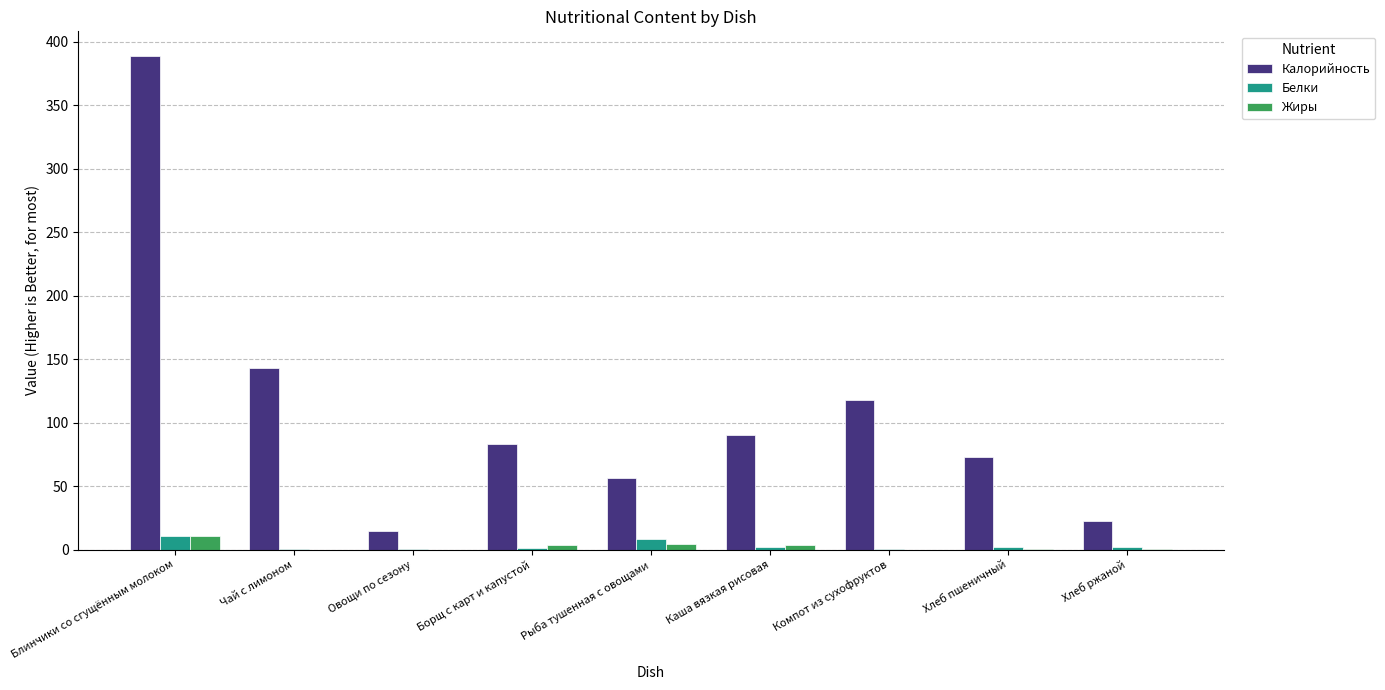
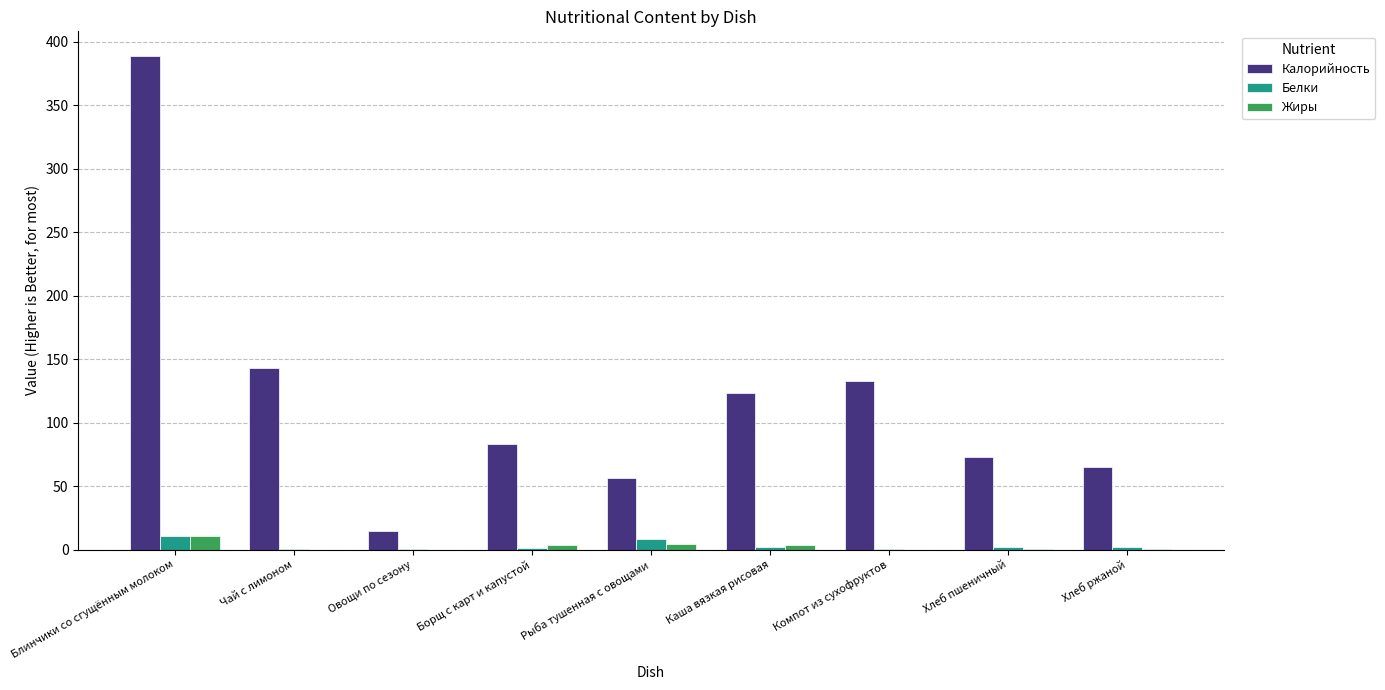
  {
    "Калорийность": {
      "Блинчики со сгущённым молоком": 389,
      "Чай с лимоном": 143,
      "Овощи по сезону": 15,
      "Борщ с карт и капустой": 83,
      "Рыба тушенная с овощами": 57,
-     "Каша вязкая рисовая": 90,
-     "Компот из сухофруктов": 118,
+     "Каша вязкая рисовая": 123,
+     "Компот из сухофруктов": 133,
      "Хлеб пшеничный": 73,
-     "Хлеб ржаной": 23
+     "Хлеб ржаной": 65
    }
  }
